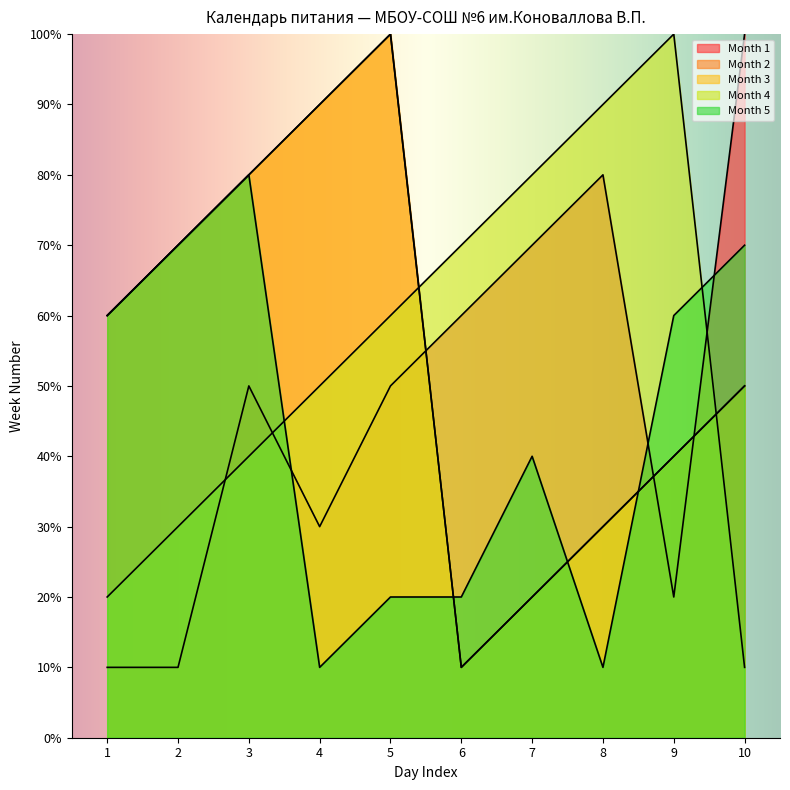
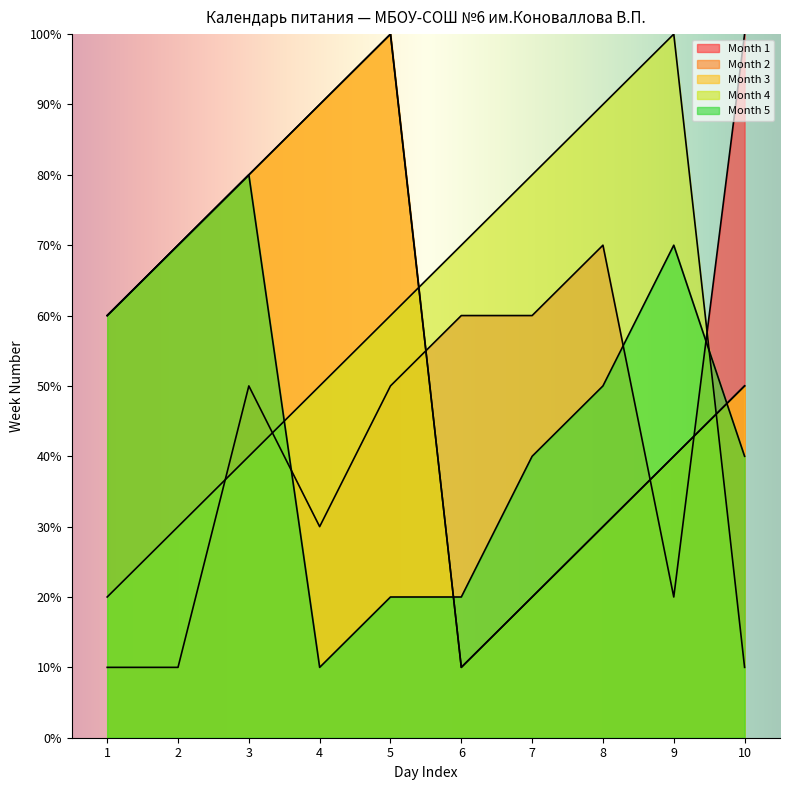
  {
    "Month 1": {
      "1": "10%",
      "2": "10%",
      "3": "50%",
      "4": "30%",
      "5": "50%",
      "6": "60%",
-     "7": "70%",
-     "8": "80%",
+     "7": "60%",
+     "8": "70%",
      "9": "20%",
      "10": "100%"
    },
    "Month 5": {
      "4": "10%",
      "5": "20%",
      "6": "20%",
      "7": "40%",
-     "8": "10%",
-     "9": "60%",
-     "10": "70%"
+     "8": "50%",
+     "9": "70%",
+     "10": "40%"
    }
  }
